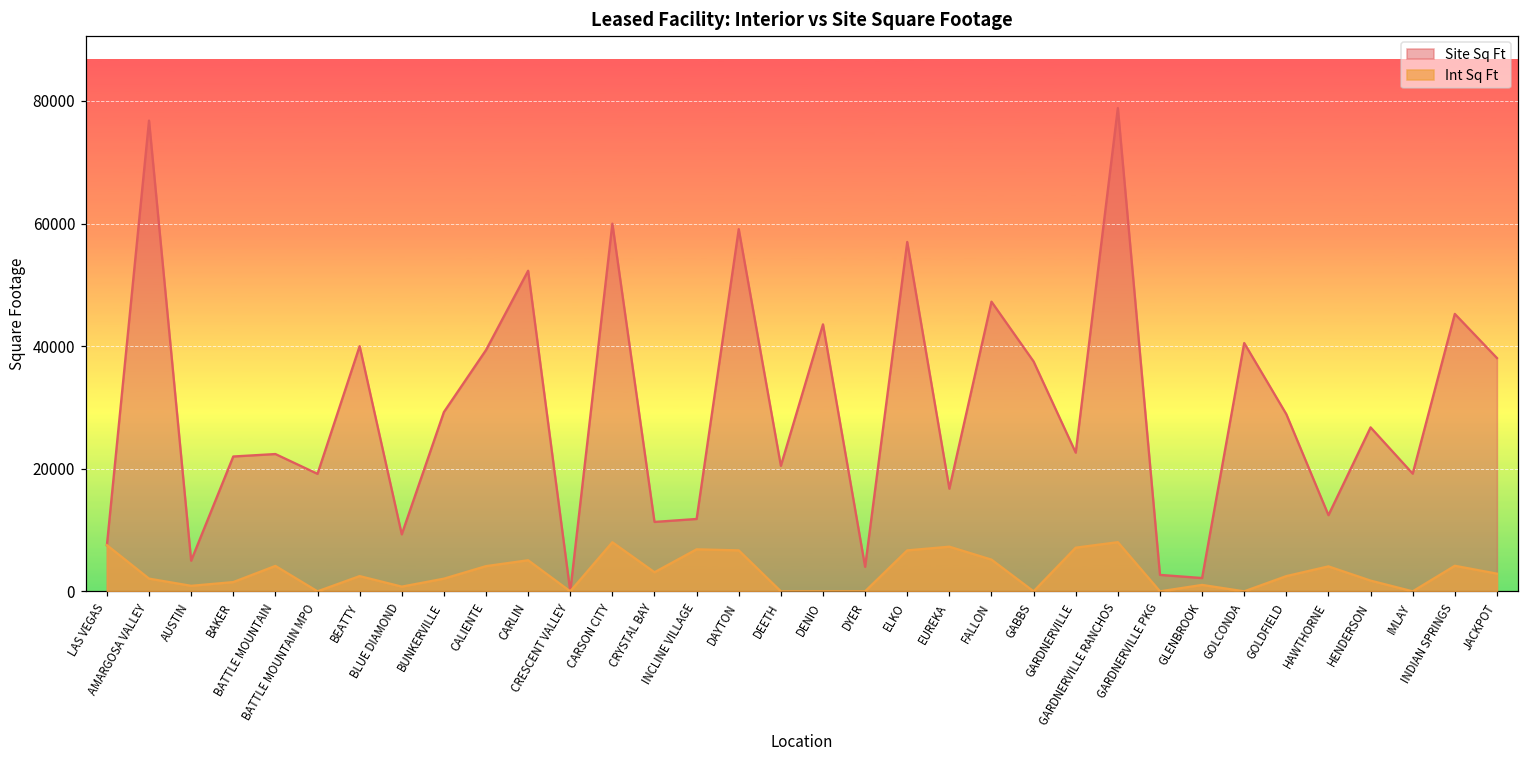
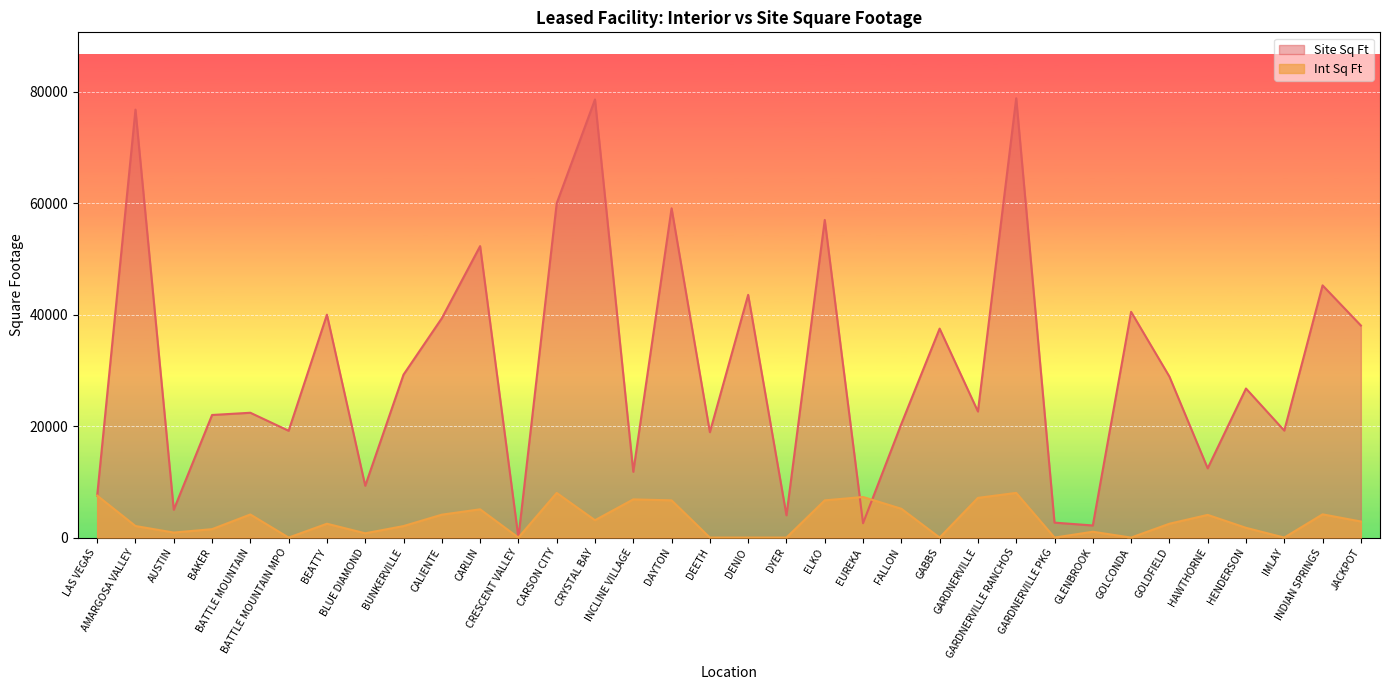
  {
    "Site Sq Ft": {
      "AMARGOSA VALLEY": 77000,
      "AUSTIN": 5000,
      "BAKER": 22000,
      "BATTLE MOUNTAIN": 22000,
      "BATTLE MOUNTAIN MPO": 19000,
      "BEATTY": 40000,
      "BLUE DIAMOND": 9000,
      "BUNKERVILLE": 29000,
      "CALIENTE": 39000,
      "CARLIN": 52000,
      "CARSON CITY": 60000,
-     "CRYSTAL BAY": 11000,
+     "CRYSTAL BAY": 79000,
      "INCLINE VILLAGE": 12000,
      "DAYTON": 59000,
-     "DEETH": 20000,
+     "DEETH": 19000,
      "DENIO": 44000,
      "DYER": 4000,
      "ELKO": 57000,
-     "EUREKA": 17000,
-     "FALLON": 47000,
+     "EUREKA": 3000,
+     "FALLON": 20000,
      "GABBS": 38000,
      "GARDNERVILLE": 23000,
      "GARDNERVILLE RANCHOS": 79000,
      "GARDNERVILLE PKG": 3000,
      "GLENBROOK": 2000,
      "GOLCONDA": 41000,
      "GOLDFIELD": 29000,
      "HAWTHORNE": 12000,
      "HENDERSON": 27000,
      "IMLAY": 19000,
      "INDIAN SPRINGS": 45000,
      "JACKPOT": 38000
    },
    "Int Sq Ft": {
      "AMARGOSA VALLEY": 2000,
      "AUSTIN": 1000,
      "BAKER": 2000,
      "BATTLE MOUNTAIN": 4000,
      "BATTLE MOUNTAIN MPO": 0,
      "BEATTY": 2000,
      "BLUE DIAMOND": 1000,
      "BUNKERVILLE": 2000,
      "CALIENTE": 4000,
      "CARLIN": 5000,
      "CARSON CITY": 8000,
      "CRYSTAL BAY": 3000,
      "INCLINE VILLAGE": 7000,
      "DAYTON": 7000,
      "DEETH": 0,
      "DENIO": 0,
      "DYER": 0,
      "ELKO": 7000,
      "EUREKA": 7000,
      "FALLON": 5000,
      "GABBS": 0,
      "GARDNERVILLE": 7000,
      "GARDNERVILLE RANCHOS": 8000,
      "GARDNERVILLE PKG": 0,
      "GLENBROOK": 1000,
      "GOLCONDA": 0,
      "GOLDFIELD": 2000,
      "HAWTHORNE": 4000,
      "HENDERSON": 2000,
      "IMLAY": 0,
      "INDIAN SPRINGS": 4000,
      "JACKPOT": 3000
    }
  }
